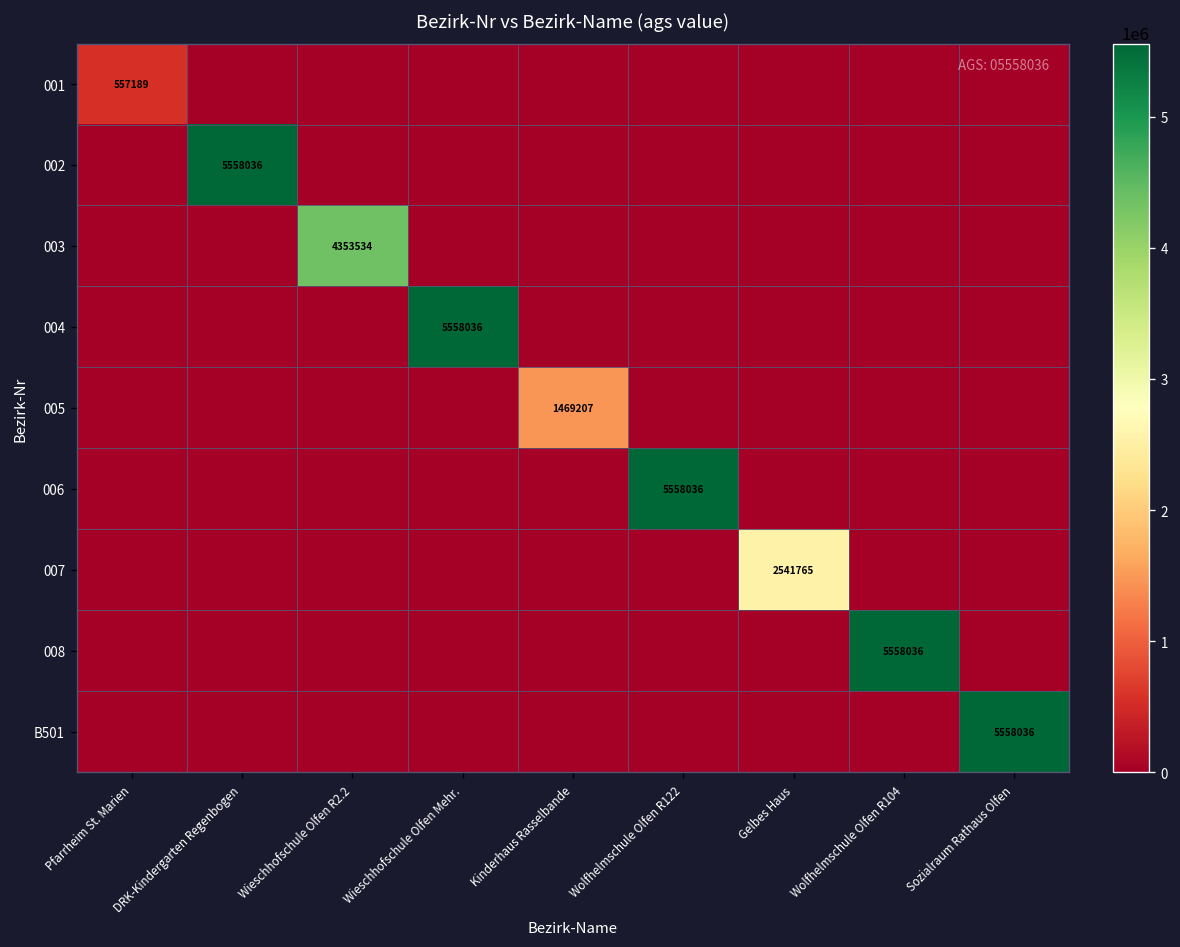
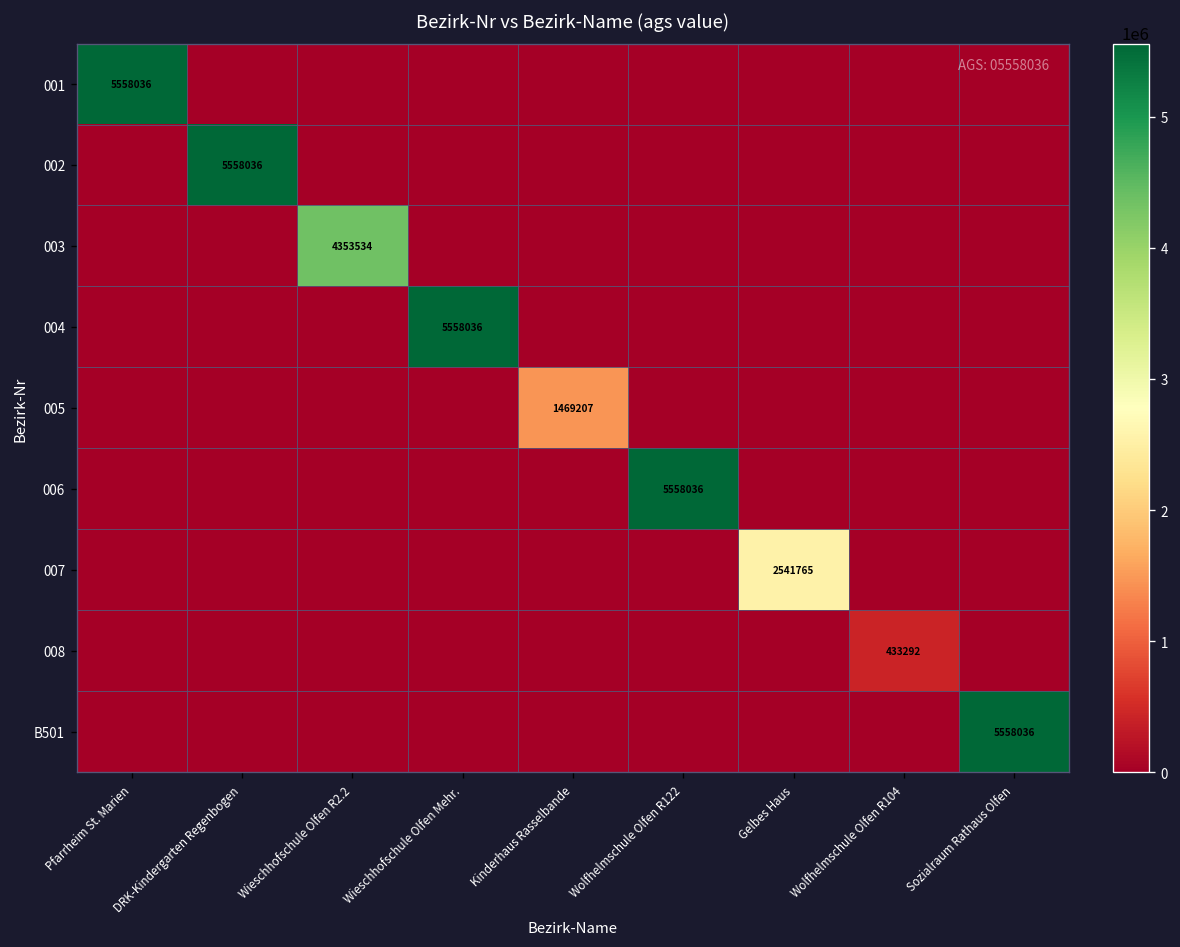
  {
    "001": {
-     "Pfarrheim St. Marien": "557189",
+     "Pfarrheim St. Marien": "5558036",
      "Sozialraum Rathaus Olfen": "05558036"
    },
    "002": {
      "DRK-Kindergarten Regenbogen": "5558036"
    },
    "003": {
      "Wieschhofschule Olfen R2.2": "4353534"
    },
    "004": {
      "Wieschhofschule Olfen Mehr.": "5558036"
    },
    "005": {
      "Kinderhaus Rasselbande": "1469207"
    },
    "006": {
      "Wolfhelmschule Olfen R122": "5558036"
    },
    "007": {
      "Gelbes Haus": "2541765"
    },
    "008": {
-     "Wolfhelmschule Olfen R104": "5558036"
+     "Wolfhelmschule Olfen R104": "433292"
    },
    "B501": {
      "Sozialraum Rathaus Olfen": "5558036"
    }
  }
